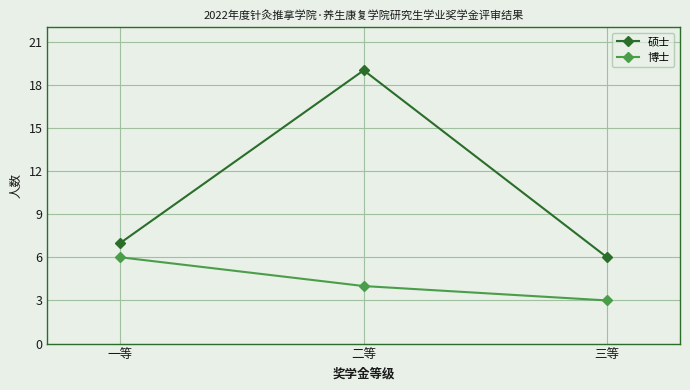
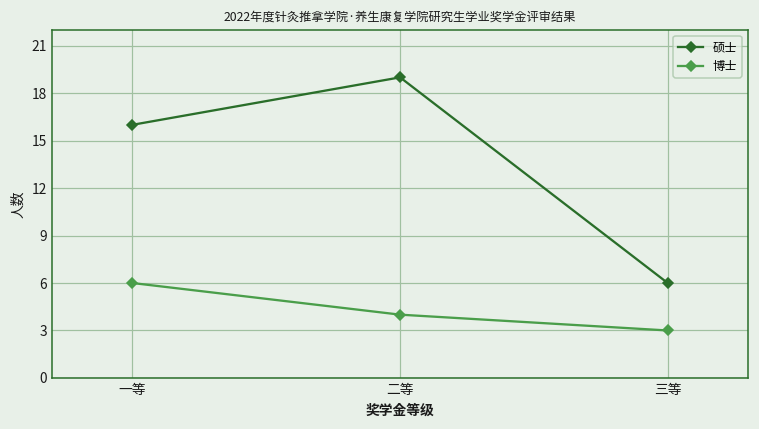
  {
    "硕士": {
-     "一等": 7,
+     "一等": 16,
      "二等": 19,
      "三等": 6
    },
    "博士": {
      "一等": 6,
      "二等": 4,
      "三等": 3
    }
  }
